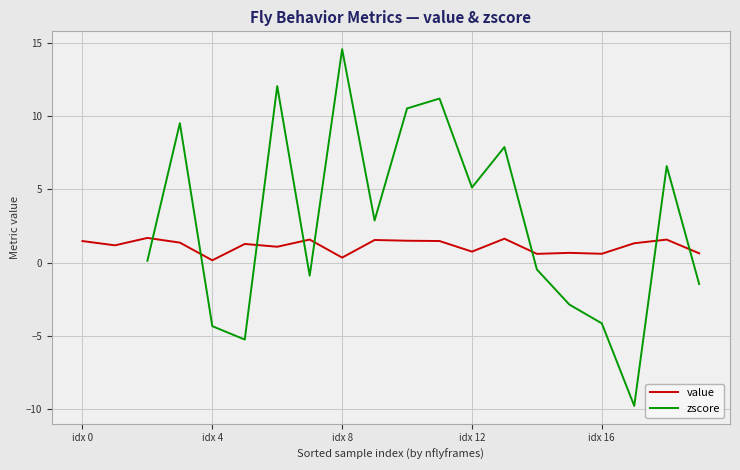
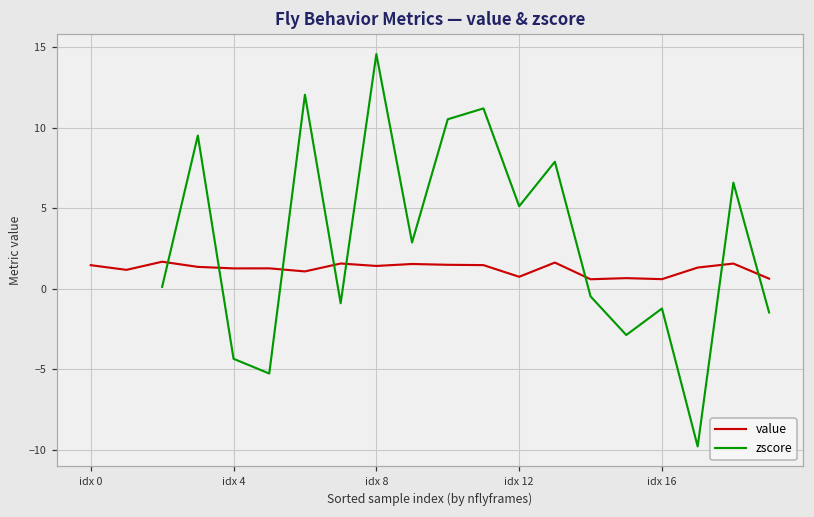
  {
    "value": {
      "idx 0": 1.5,
-     "idx 4": 0.2,
-     "idx 8": 0.3,
+     "idx 4": 1.3,
+     "idx 8": 1.4,
      "idx 12": 0.8,
      "idx 16": 0.6
    },
    "zscore": {
      "idx 0": -0.1,
      "idx 4": -4.3,
      "idx 8": 14.6,
      "idx 12": 5.1,
-     "idx 16": -4.1
+     "idx 16": -1.2
    }
  }
